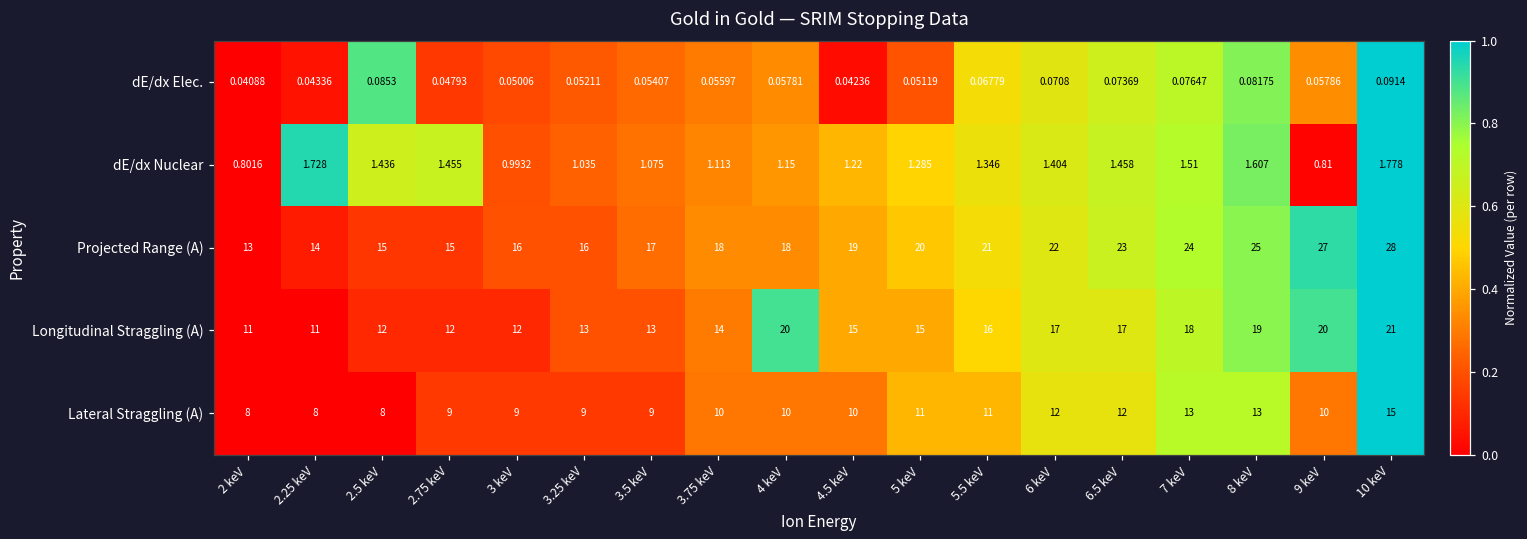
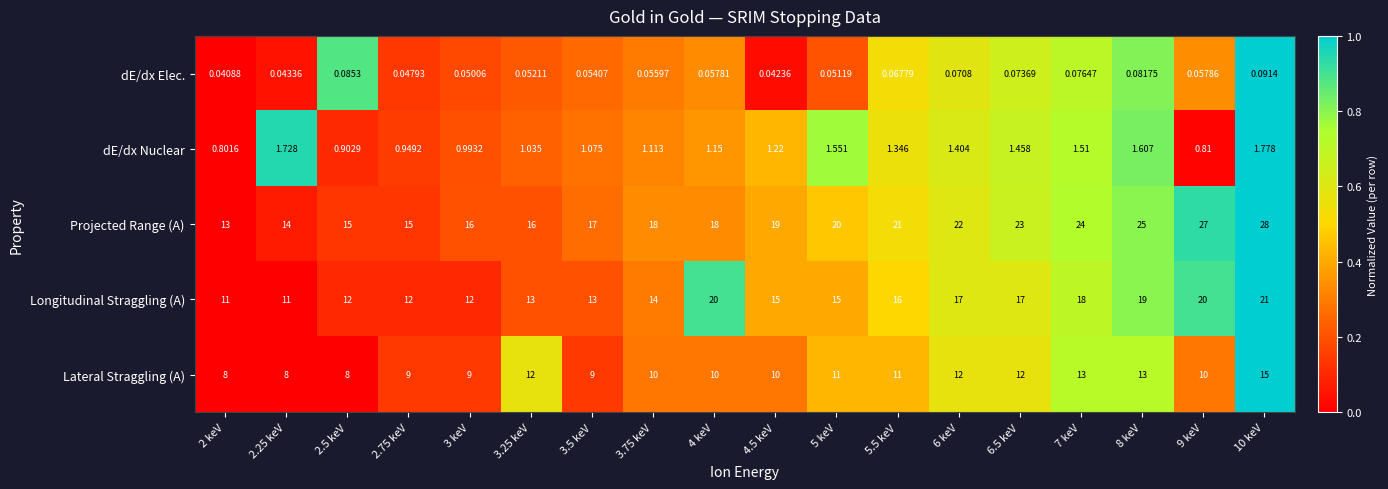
  {
    "dE/dx Elec.": {
      "2 keV": 0.04088,
      "2.25 keV": 0.04336,
      "2.5 keV": 0.0853,
      "2.75 keV": 0.04793,
      "3 keV": 0.05006,
      "3.25 keV": 0.05211,
      "3.5 keV": 0.05407,
      "3.75 keV": 0.05597,
      "4 keV": 0.05781,
      "4.5 keV": 0.04236,
      "5 keV": 0.05119,
      "5.5 keV": 0.06779,
      "6 keV": 0.0708,
      "6.5 keV": 0.07369,
      "7 keV": 0.07647,
      "8 keV": 0.08175,
      "9 keV": 0.05786,
      "10 keV": 0.0914
    },
    "dE/dx Nuclear": {
      "2 keV": 0.8016,
      "2.25 keV": 1.728,
-     "2.5 keV": 1.436,
-     "2.75 keV": 1.455,
+     "2.5 keV": 0.9029,
+     "2.75 keV": 0.9492,
      "3 keV": 0.9932,
      "3.25 keV": 1.035,
      "3.5 keV": 1.075,
      "3.75 keV": 1.113,
      "4 keV": 1.15,
      "4.5 keV": 1.22,
-     "5 keV": 1.285,
+     "5 keV": 1.551,
      "5.5 keV": 1.346,
      "6 keV": 1.404,
      "6.5 keV": 1.458,
      "7 keV": 1.51,
      "8 keV": 1.607,
      "9 keV": 0.81,
      "10 keV": 1.778
    },
    "Projected Range (A)": {
      "2 keV": 13,
      "2.25 keV": 14,
      "2.5 keV": 15,
      "2.75 keV": 15,
      "3 keV": 16,
      "3.25 keV": 16,
      "3.5 keV": 17,
      "3.75 keV": 18,
      "4 keV": 18,
      "4.5 keV": 19,
      "5 keV": 20,
      "5.5 keV": 21,
      "6 keV": 22,
      "6.5 keV": 23,
      "7 keV": 24,
      "8 keV": 25,
      "9 keV": 27,
      "10 keV": 28
    },
    "Longitudinal Straggling (A)": {
      "2 keV": 11,
      "2.25 keV": 11,
      "2.5 keV": 12,
      "2.75 keV": 12,
      "3 keV": 12,
      "3.25 keV": 13,
      "3.5 keV": 13,
      "3.75 keV": 14,
      "4 keV": 20,
      "4.5 keV": 15,
      "5 keV": 15,
      "5.5 keV": 16,
      "6 keV": 17,
      "6.5 keV": 17,
      "7 keV": 18,
      "8 keV": 19,
      "9 keV": 20,
      "10 keV": 21
    },
    "Lateral Straggling (A)": {
      "2 keV": 8,
      "2.25 keV": 8,
      "2.5 keV": 8,
      "2.75 keV": 9,
      "3 keV": 9,
-     "3.25 keV": 9,
+     "3.25 keV": 12,
      "3.5 keV": 9,
      "3.75 keV": 10,
      "4 keV": 10,
      "4.5 keV": 10,
      "5 keV": 11,
      "5.5 keV": 11,
      "6 keV": 12,
      "6.5 keV": 12,
      "7 keV": 13,
      "8 keV": 13,
      "9 keV": 10,
      "10 keV": 15
    }
  }
